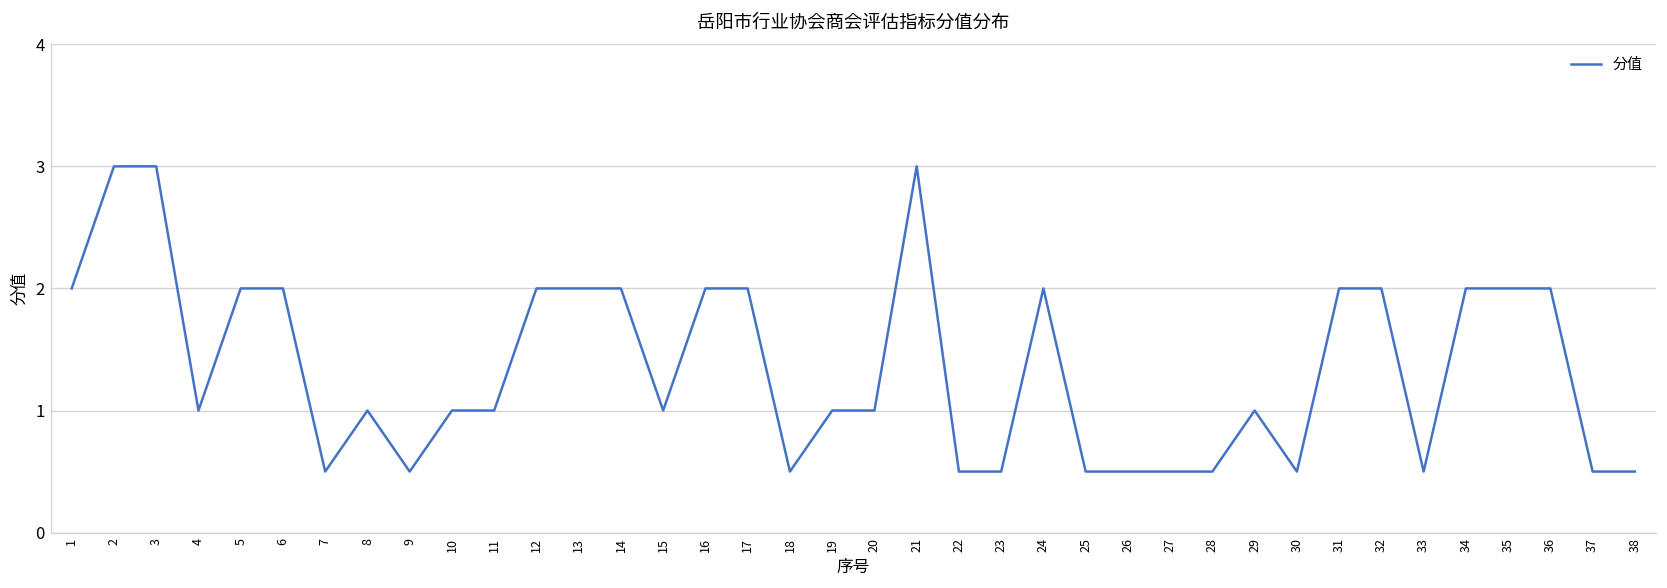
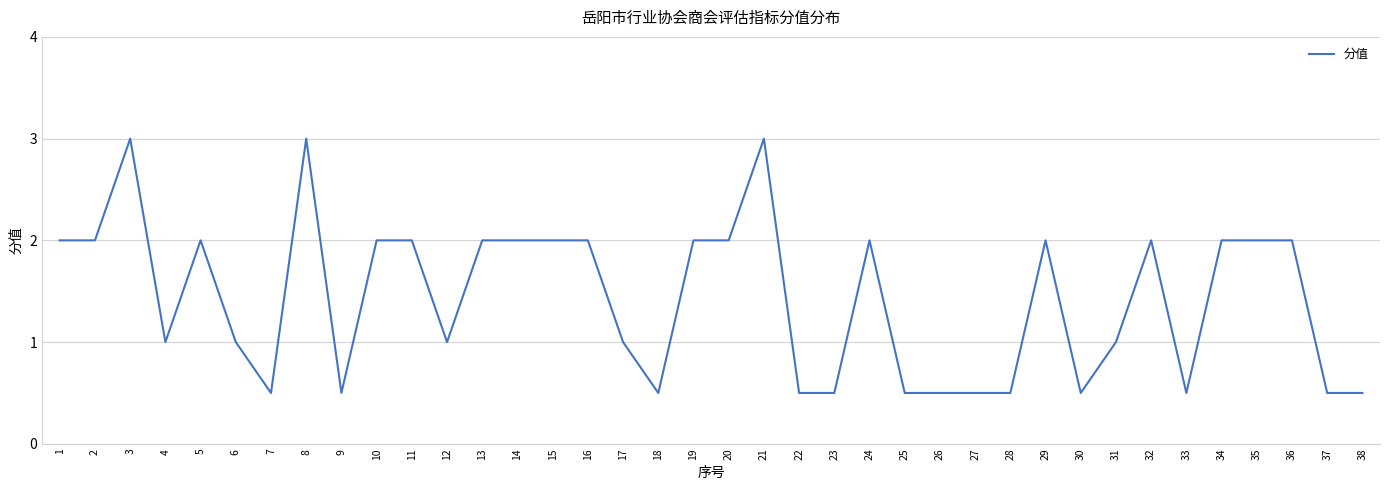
  {
    "1": 2,
-   "2": 3,
+   "2": 2,
    "3": 3,
    "4": 1,
    "5": 2,
-   "6": 2,
+   "6": 1,
    "7": 0.50,
-   "8": 1,
+   "8": 3,
    "9": 0.50,
-   "10": 1,
-   "11": 1,
-   "12": 2,
+   "10": 2,
+   "11": 2,
+   "12": 1,
    "13": 2,
    "14": 2,
-   "15": 1,
+   "15": 2,
    "16": 2,
-   "17": 2,
+   "17": 1,
    "18": 0.50,
-   "19": 1,
-   "20": 1,
+   "19": 2,
+   "20": 2,
    "21": 3,
    "22": 0.50,
    "23": 0.50,
    "24": 2,
    "25": 0.50,
    "26": 0.50,
    "27": 0.50,
    "28": 0.50,
-   "29": 1,
+   "29": 2,
    "30": 0.50,
-   "31": 2,
+   "31": 1,
    "32": 2,
    "33": 0.50,
    "34": 2,
    "35": 2,
    "36": 2,
    "37": 0.50,
    "38": 0.50
  }
